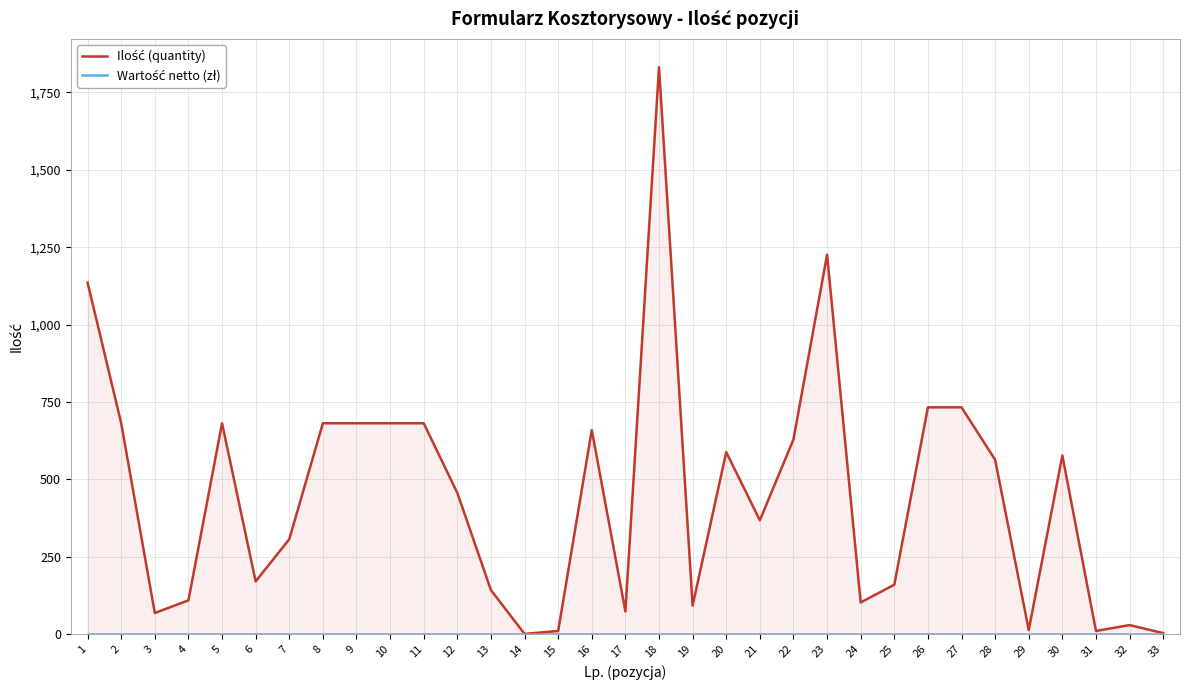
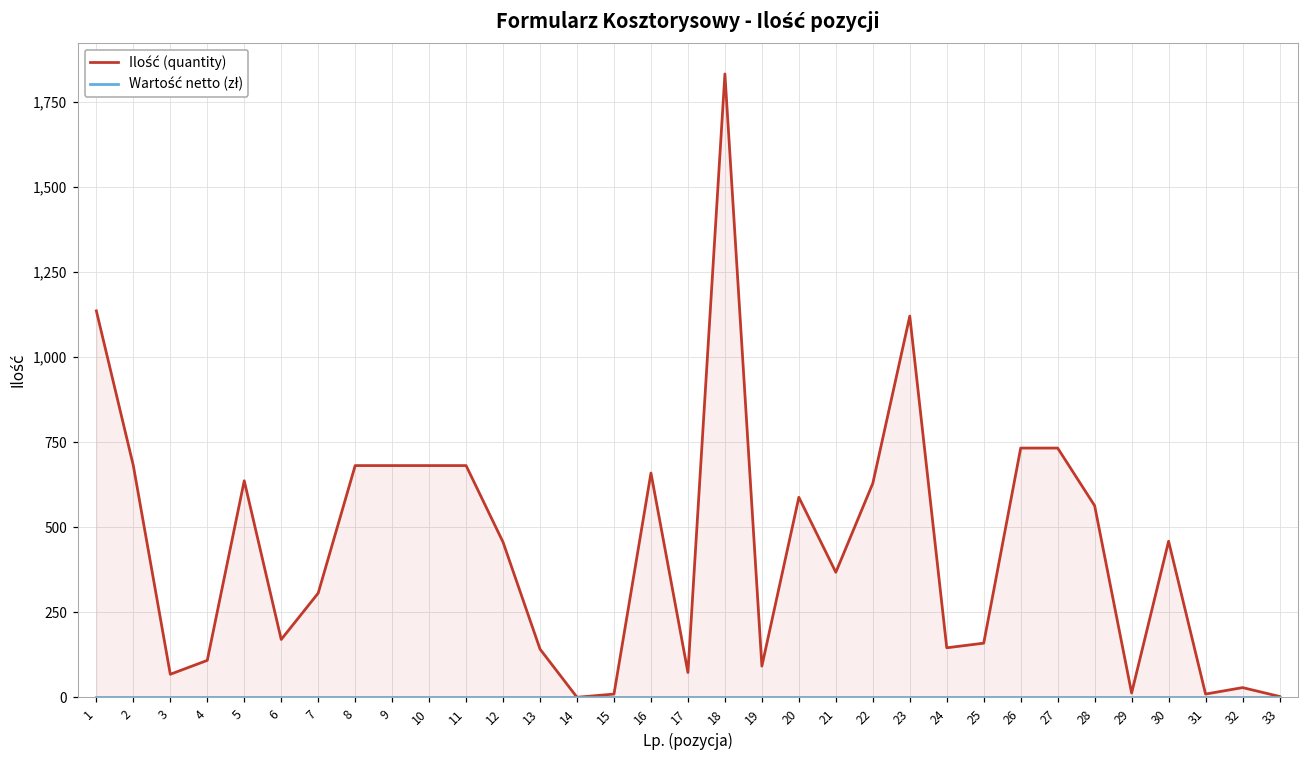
  {
    "Ilość (quantity)": {
      "1": "1,140",
      "2": "680",
      "3": "70",
      "4": "110",
-     "5": "680",
+     "5": "640",
      "6": "170",
      "7": "310",
      "8": "680",
      "9": "680",
      "10": "680",
      "11": "680",
      "12": "460",
      "13": "140",
      "15": "10",
      "16": "660",
      "17": "70",
      "18": "1,830",
      "19": "90",
      "20": "590",
      "21": "370",
      "22": "630",
-     "23": "1,230",
-     "24": "100",
+     "23": "1,120",
+     "24": "150",
      "25": "160",
      "26": "730",
      "27": "730",
      "28": "560",
      "29": "10",
-     "30": "580",
+     "30": "460",
      "31": "10",
      "32": "30"
    },
    "Wartość netto (zł)": {
      "1": "0",
      "2": "0",
      "3": "0",
      "4": "0",
      "5": "0",
      "6": "0",
      "7": "0",
      "8": "0",
      "9": "0",
      "10": "0",
      "11": "0",
      "12": "0",
      "13": "0",
      "15": "0",
      "16": "0",
      "17": "0",
      "18": "0",
      "19": "0",
      "20": "0",
      "21": "0",
      "22": "0",
      "23": "0",
      "24": "0",
      "25": "0",
      "26": "0",
      "27": "0",
      "28": "0",
      "29": "0",
      "30": "0",
      "31": "0",
      "32": "0"
    }
  }
